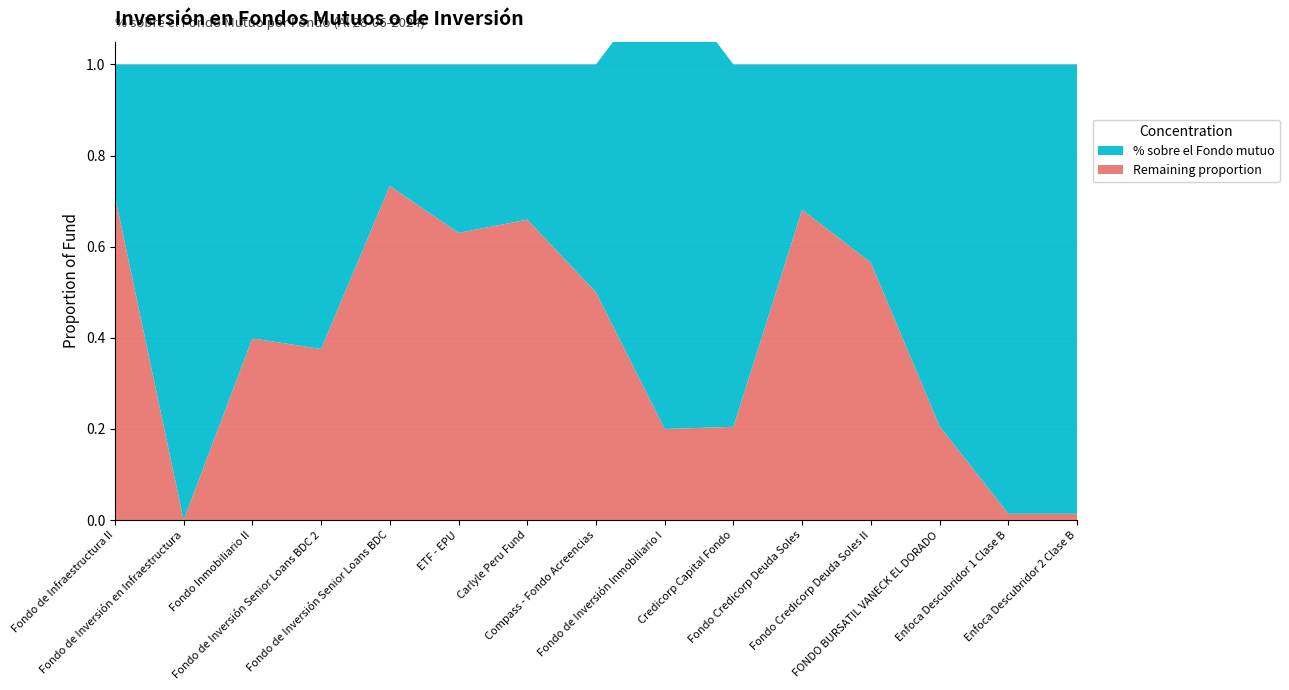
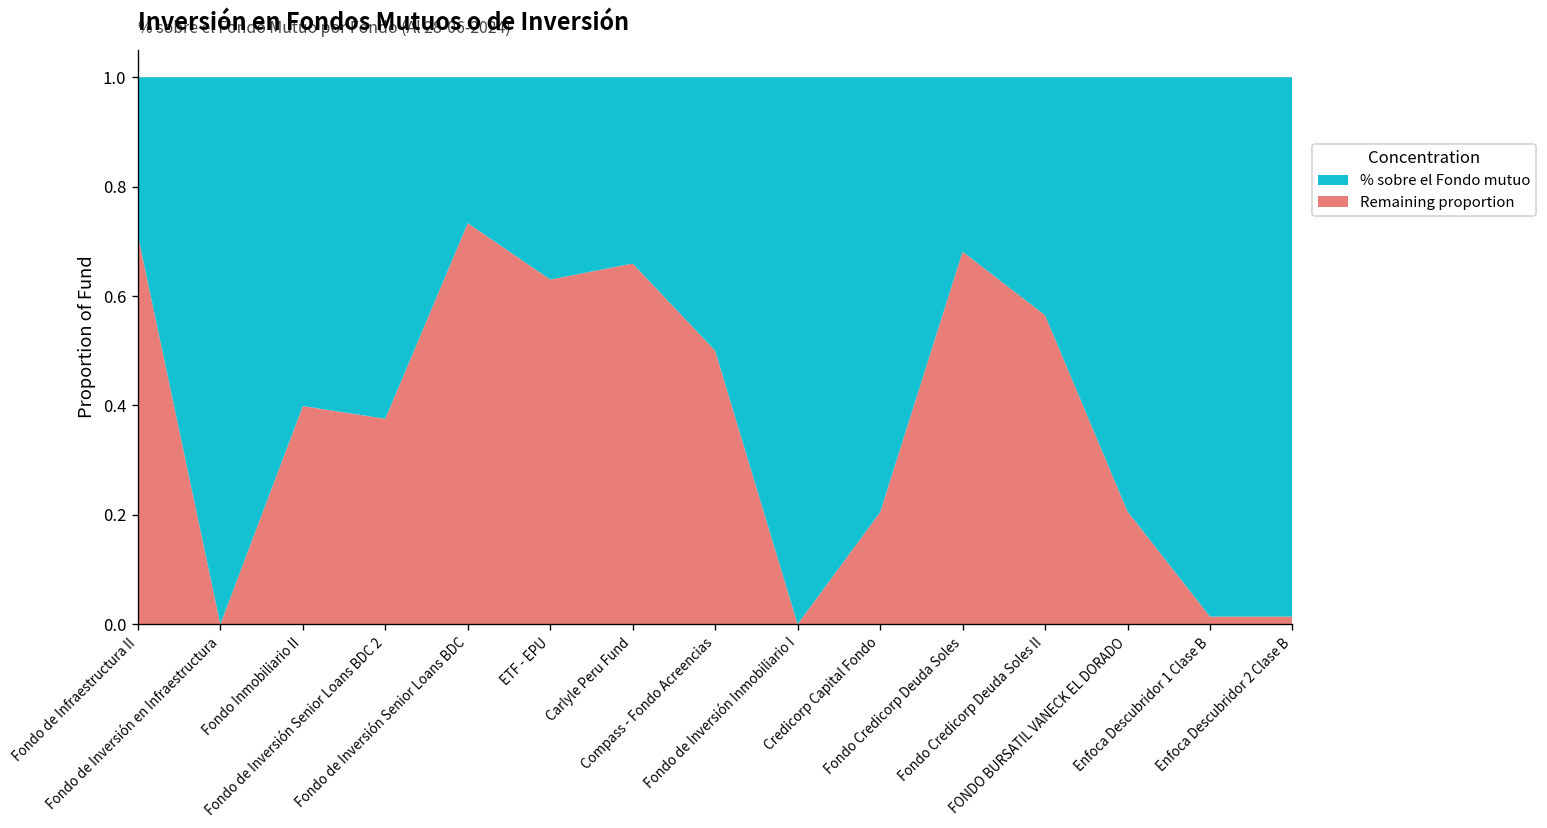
  {
    "Remaining proportion": {
      "Fondo de Infraestructura II": 0.71,
      "Fondo Inmobiliario II": 0.4,
      "Fondo de Inversión Senior Loans BDC 2": 0.38,
      "Fondo de Inversión Senior Loans BDC": 0.73,
      "ETF - EPU": 0.63,
      "Carlyle Peru Fund": 0.66,
      "Compass - Fondo Acreencias": 0.5,
-     "Fondo de Inversión Inmobiliario I": 0.2,
+     "Fondo de Inversión Inmobiliario I": 0.0,
      "Credicorp Capital Fondo": 0.2,
      "Fondo Credicorp Deuda Soles": 0.68,
      "Fondo Credicorp Deuda Soles II": 0.56,
      "FONDO BURSATIL VANECK EL DORADO": 0.21,
      "Enfoca Descubridor 1 Clase B": 0.01,
      "Enfoca Descubridor 2 Clase B": 0.01
    },
    "% sobre el Fondo mutuo": {
      "Fondo de Infraestructura II": 0.29,
      "Fondo de Inversión en Infraestructura": 1.0,
      "Fondo Inmobiliario II": 0.6,
      "Fondo de Inversión Senior Loans BDC 2": 0.62,
      "Fondo de Inversión Senior Loans BDC": 0.27,
      "ETF - EPU": 0.37,
      "Carlyle Peru Fund": 0.34,
      "Compass - Fondo Acreencias": 0.5,
      "Credicorp Capital Fondo": 0.8,
      "Fondo Credicorp Deuda Soles": 0.32,
      "Fondo Credicorp Deuda Soles II": 0.44,
      "FONDO BURSATIL VANECK EL DORADO": 0.79,
      "Enfoca Descubridor 1 Clase B": 0.99,
      "Enfoca Descubridor 2 Clase B": 0.99
    }
  }
